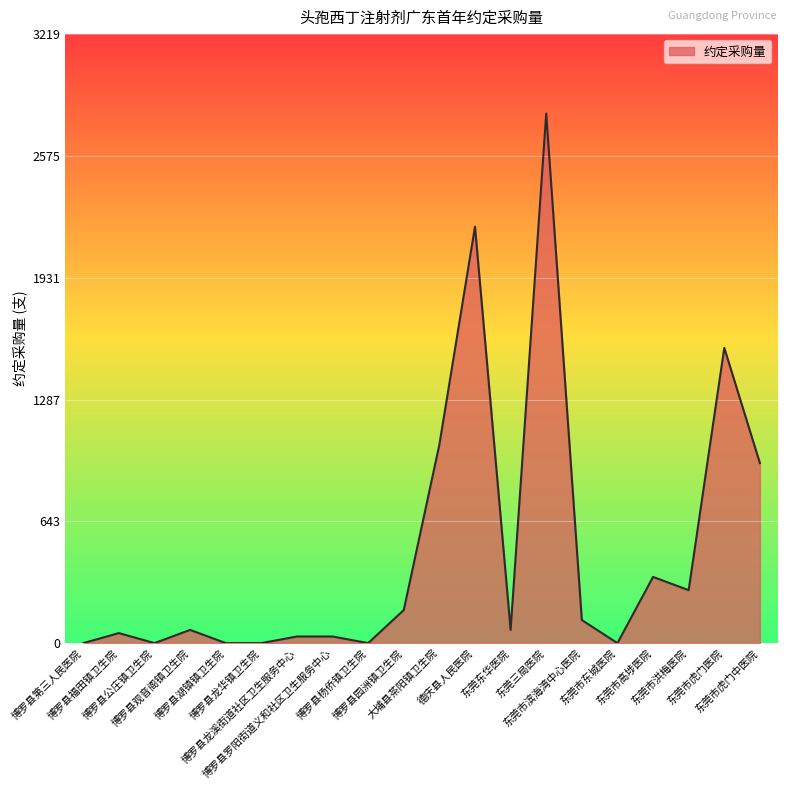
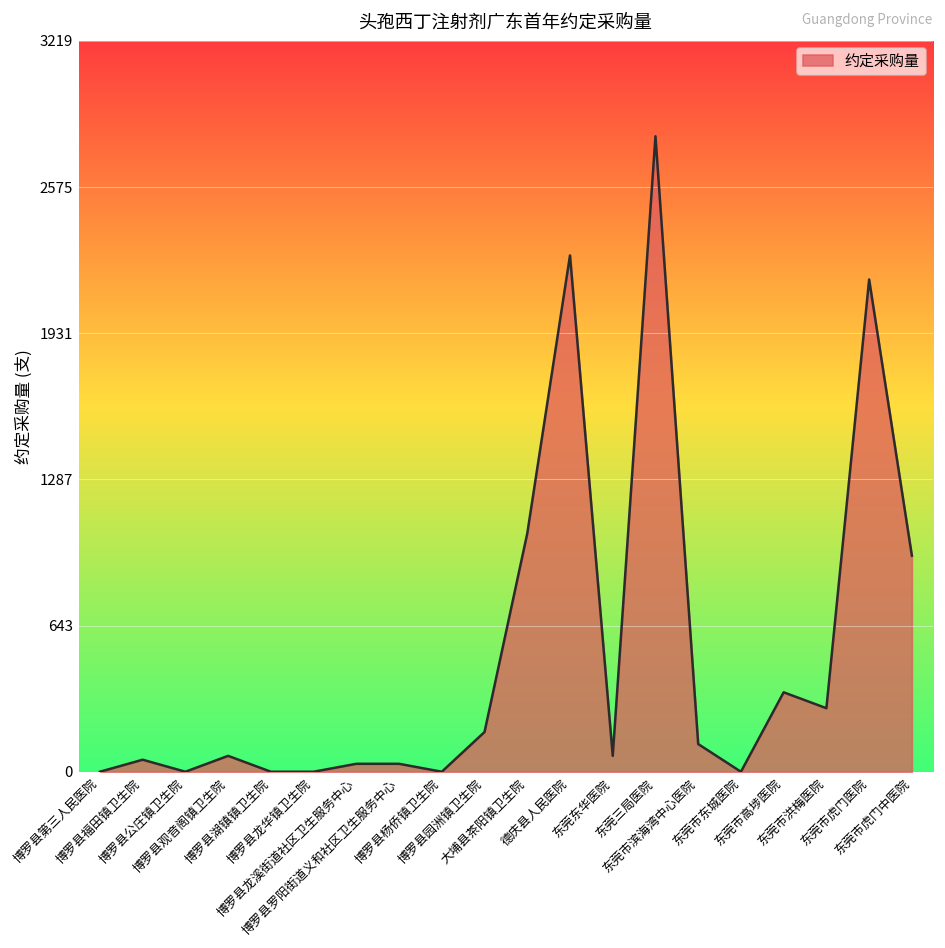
  {
    "博罗县第三人民医院": 0,
    "博罗县福田镇卫生院": 50,
    "博罗县公庄镇卫生院": 0,
    "博罗县观音阁镇卫生院": 70,
    "博罗县湖镇镇卫生院": 0,
    "博罗县龙华镇卫生院": 0,
    "博罗县龙溪街道社区卫生服务中心": 30,
    "博罗县罗阳街道义和社区卫生服务中心": 30,
    "博罗县杨侨镇卫生院": 0,
    "博罗县园洲镇卫生院": 170,
    "大埔县茶阳镇卫生院": 1050,
-   "德庆县人民医院": 2200,
+   "德庆县人民医院": 2270,
    "东莞东华医院": 70,
    "东莞三局医院": 2800,
    "东莞市滨海湾中心医院": 120,
    "东莞市东城医院": 0,
    "东莞市高埗医院": 350,
    "东莞市洪梅医院": 280,
-   "东莞市虎门医院": 1560,
+   "东莞市虎门医院": 2170,
    "东莞市虎门中医院": 950
  }
